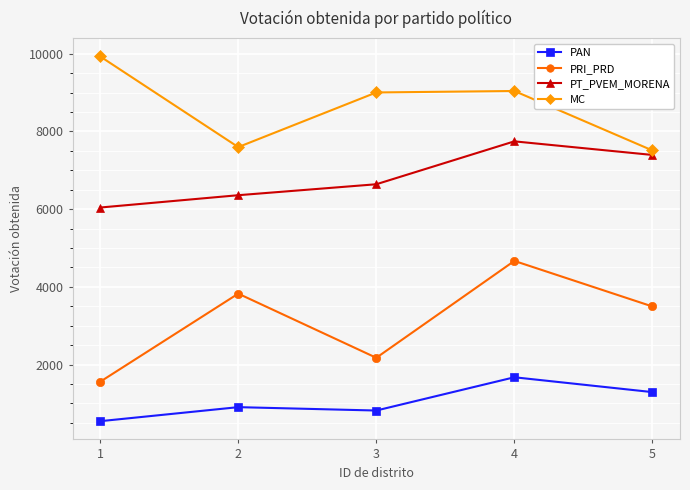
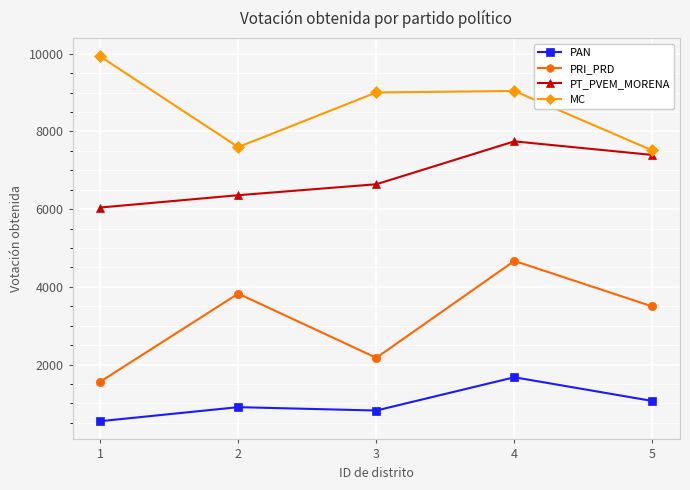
  {
    "PAN": {
      "1": 500,
      "2": 900,
      "3": 800,
      "4": 1700,
-     "5": 1300
+     "5": 1100
    },
    "PT_PVEM_MORENA": {
      "1": 6000,
      "2": 6400,
      "3": 6600,
      "4": 7700,
      "5": 7400
    }
  }
